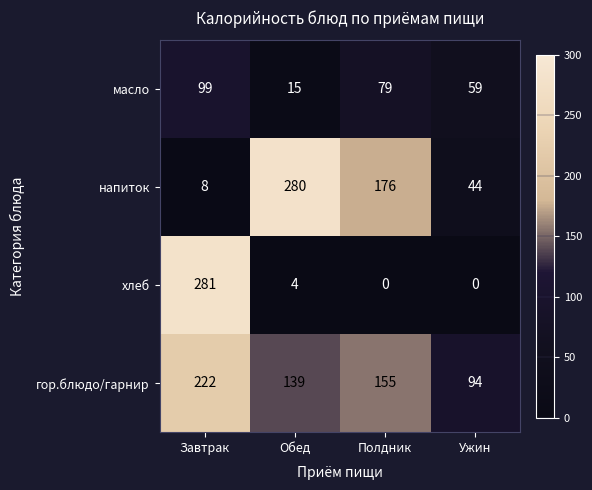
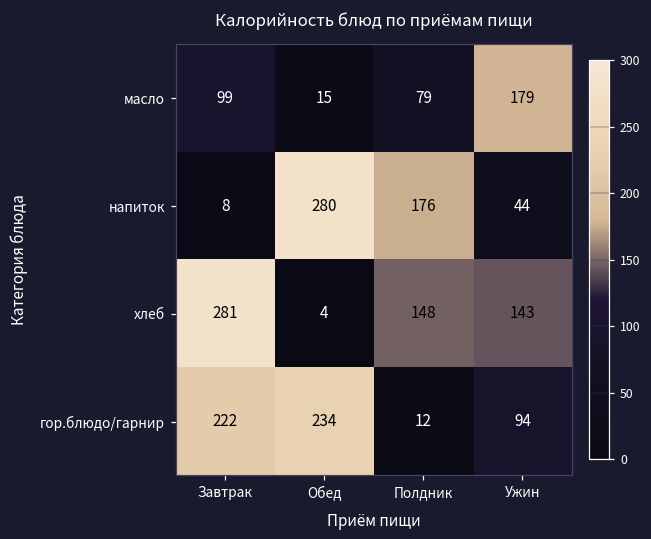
  {
    "масло": {
      "Завтрак": 99,
      "Обед": 15,
      "Полдник": 79,
-     "Ужин": 59
+     "Ужин": 179
    },
    "напиток": {
      "Завтрак": 8,
      "Обед": 280,
      "Полдник": 176,
      "Ужин": 44
    },
    "хлеб": {
      "Завтрак": 281,
      "Обед": 4,
-     "Полдник": 0,
-     "Ужин": 0
+     "Полдник": 148,
+     "Ужин": 143
    },
    "гор.блюдо/гарнир": {
      "Завтрак": 222,
-     "Обед": 139,
-     "Полдник": 155,
+     "Обед": 234,
+     "Полдник": 12,
      "Ужин": 94
    }
  }
